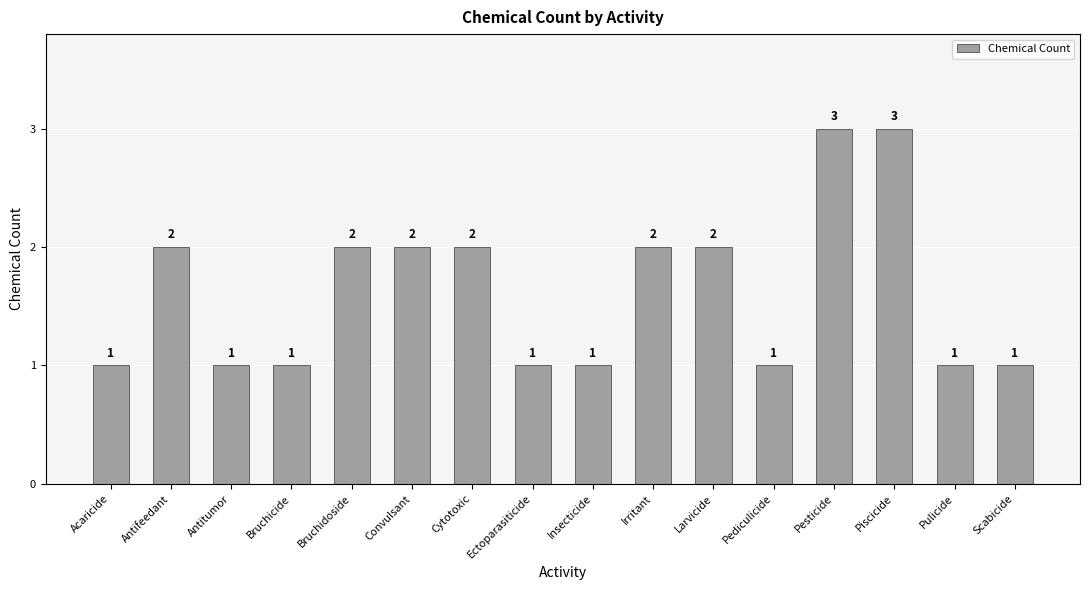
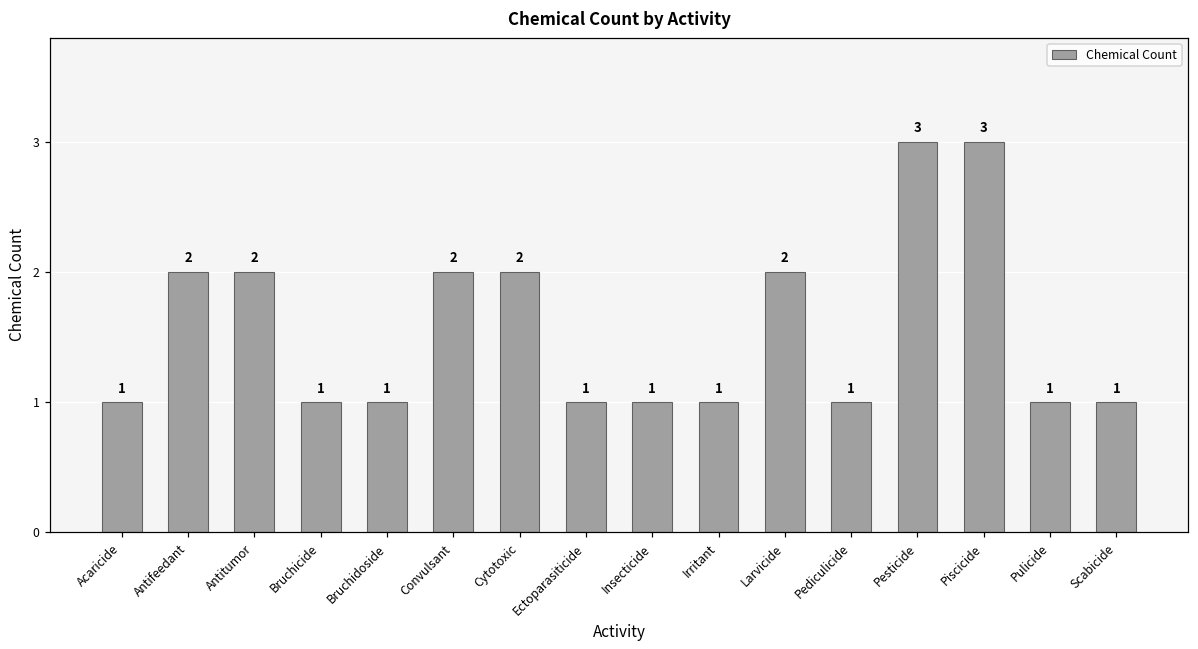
  {
    "Acaricide": 1,
    "Antifeedant": 2,
-   "Antitumor": 1,
+   "Antitumor": 2,
    "Bruchicide": 1,
-   "Bruchidoside": 2,
+   "Bruchidoside": 1,
    "Convulsant": 2,
    "Cytotoxic": 2,
    "Ectoparasiticide": 1,
    "Insecticide": 1,
-   "Irritant": 2,
+   "Irritant": 1,
    "Larvicide": 2,
    "Pediculicide": 1,
    "Pesticide": 3,
    "Piscicide": 3,
    "Pulicide": 1,
    "Scabicide": 1
  }
